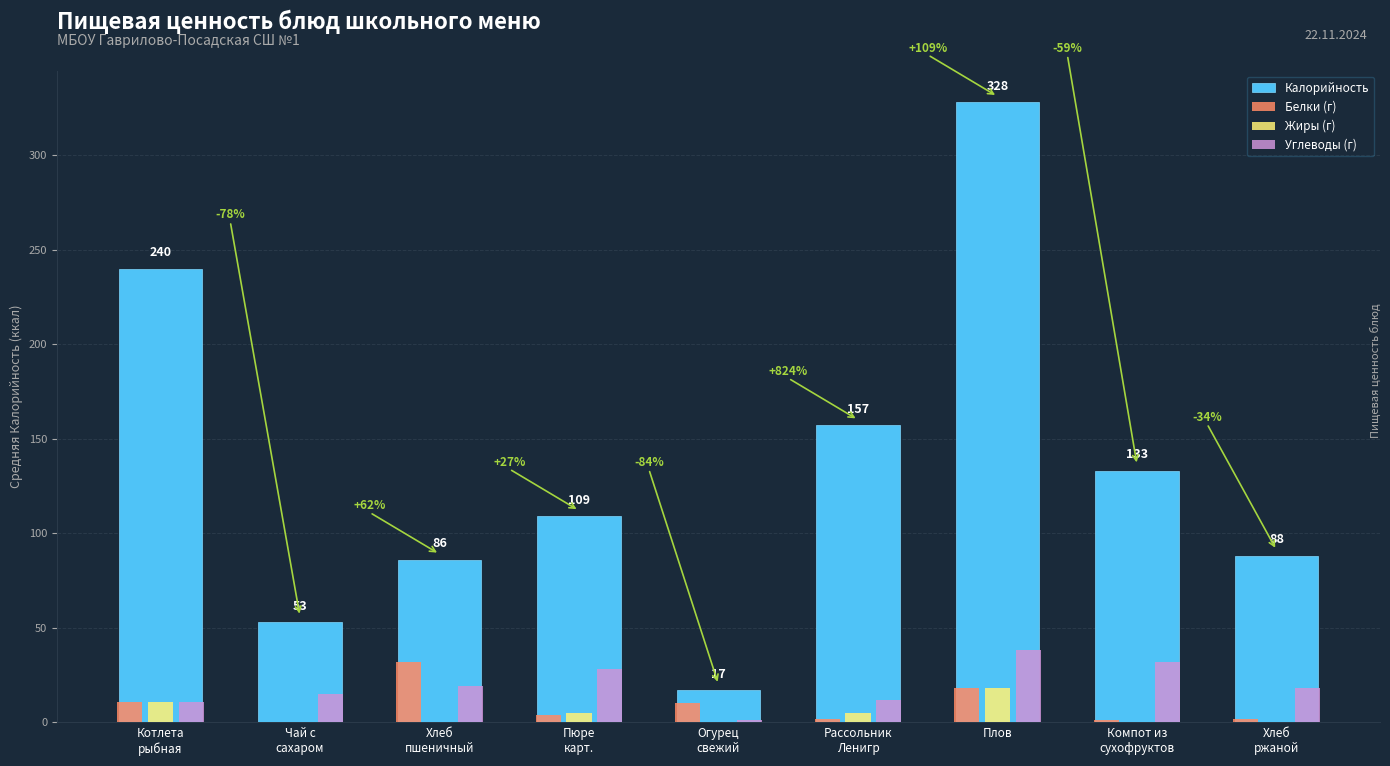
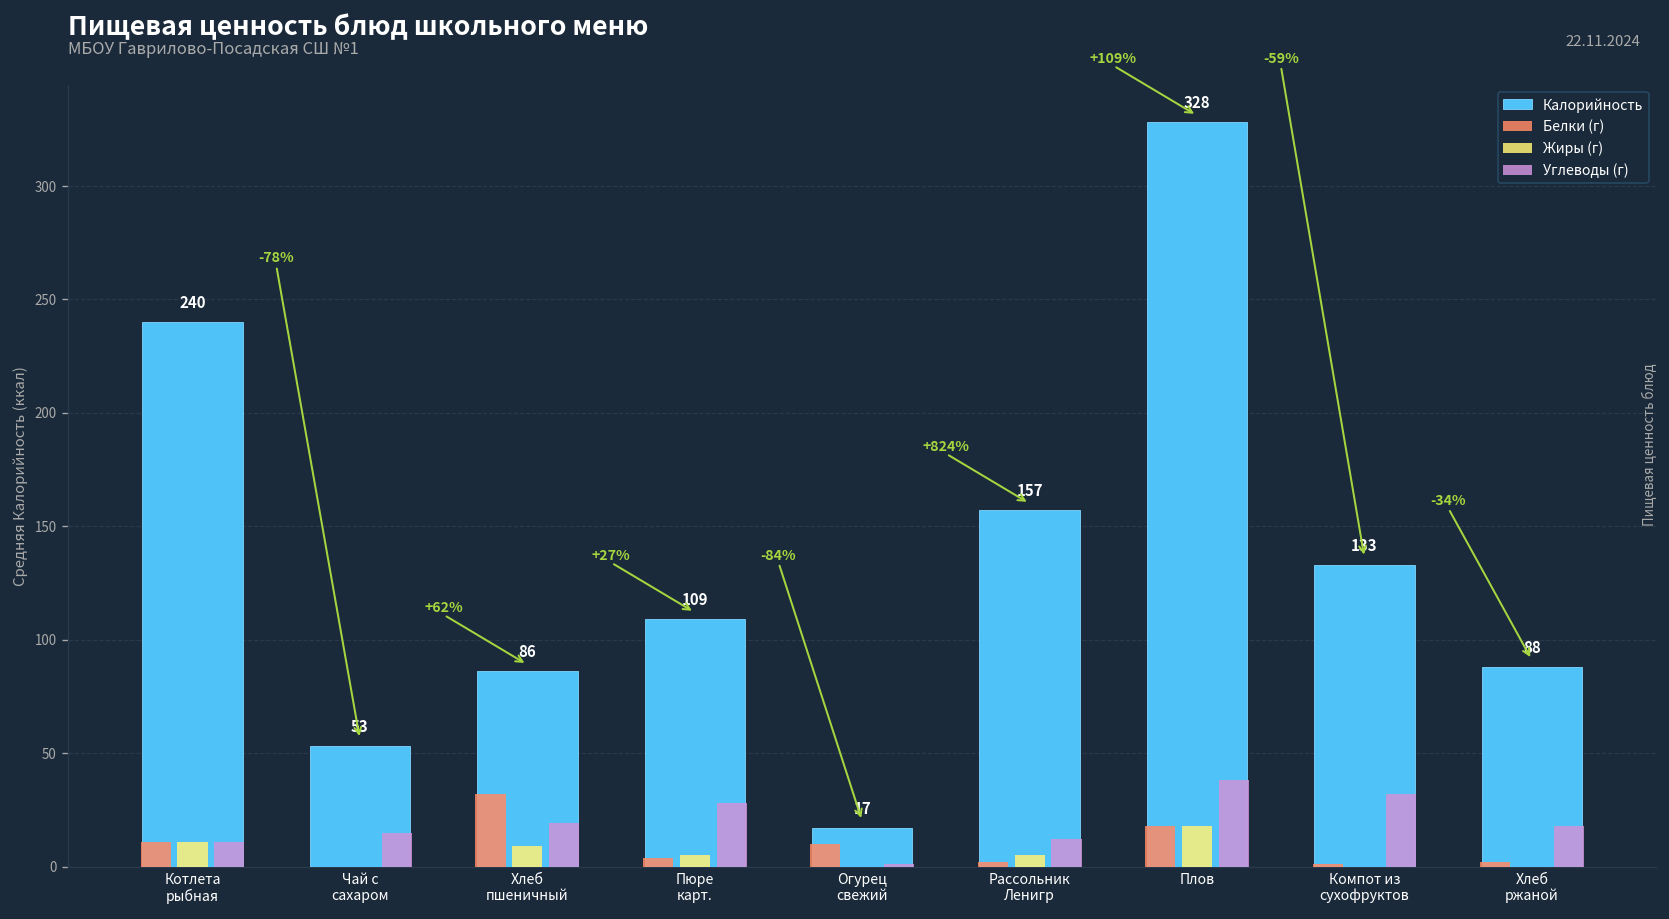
  {
    "Калорийность": {
      "Котлета рыбная": 240,
      "Чай с сахаром": 53,
      "Хлеб пшеничный": 86,
      "Пюре карт.": 109,
      "Огурец свежий": 17,
      "Рассольник Ленигр": 157,
      "Плов": 328,
      "Компот из сухофруктов": 133,
      "Хлеб ржаной": 88
    },
    "Белки (г)": {
      "Чай с сахаром": 0
    },
    "Жиры (г)": {
      "Чай с сахаром": 0,
-     "Хлеб пшеничный": 0,
+     "Хлеб пшеничный": 9,
      "Огурец свежий": 0,
      "Компот из сухофруктов": 0,
      "Хлеб ржаной": 0
    }
  }
